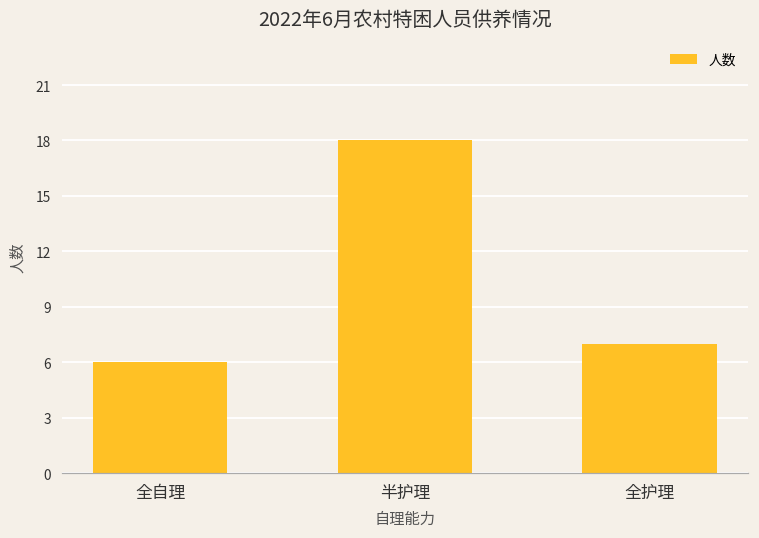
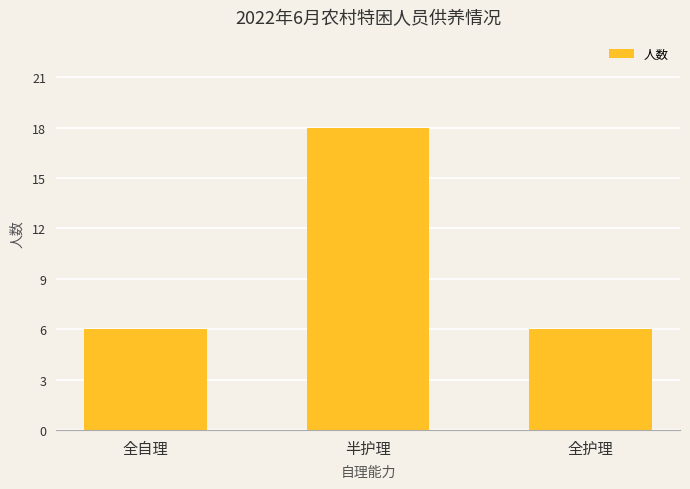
  {
    "全自理": 6,
    "半护理": 18,
-   "全护理": 7
+   "全护理": 6
  }
